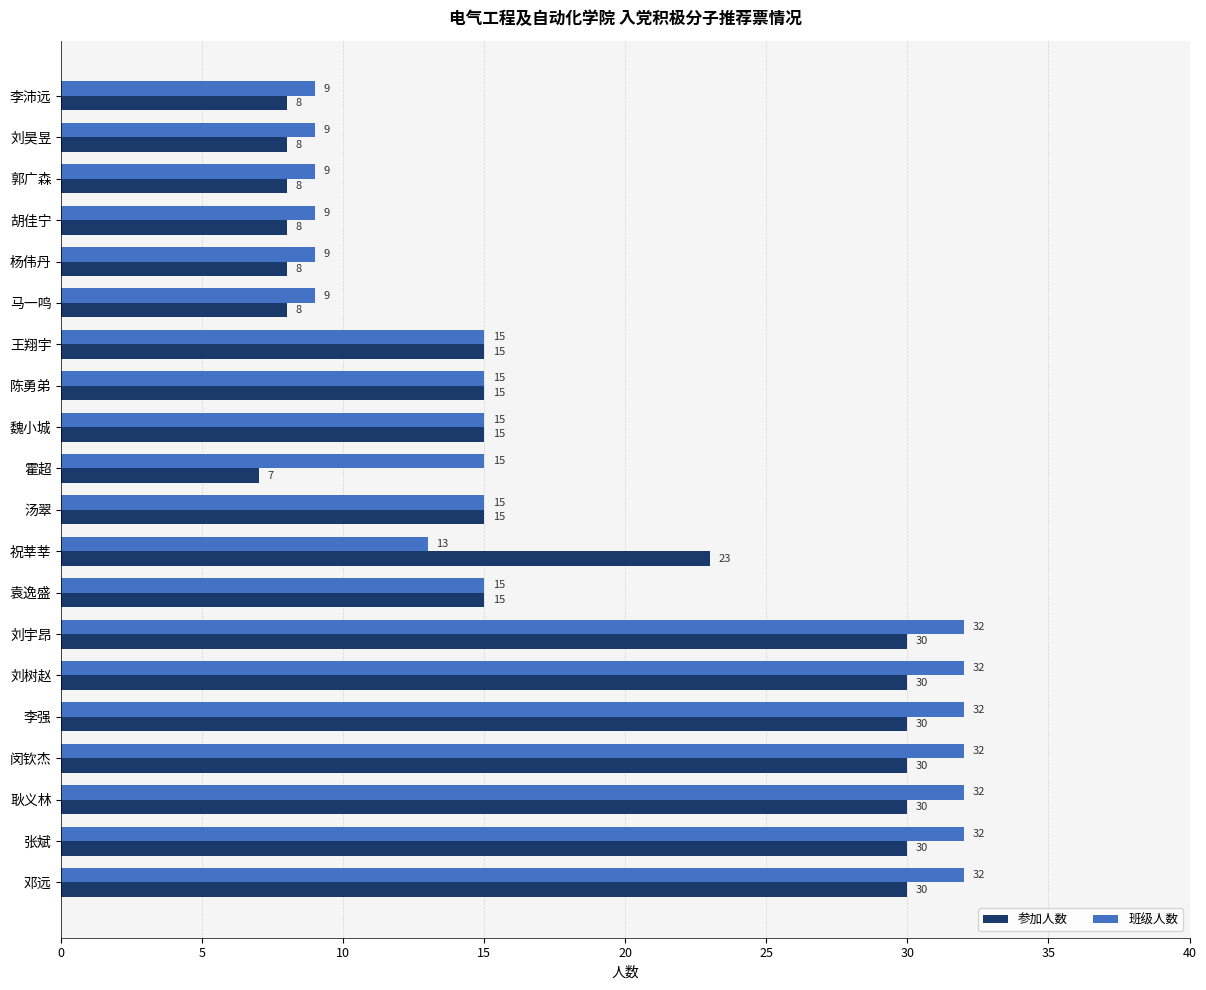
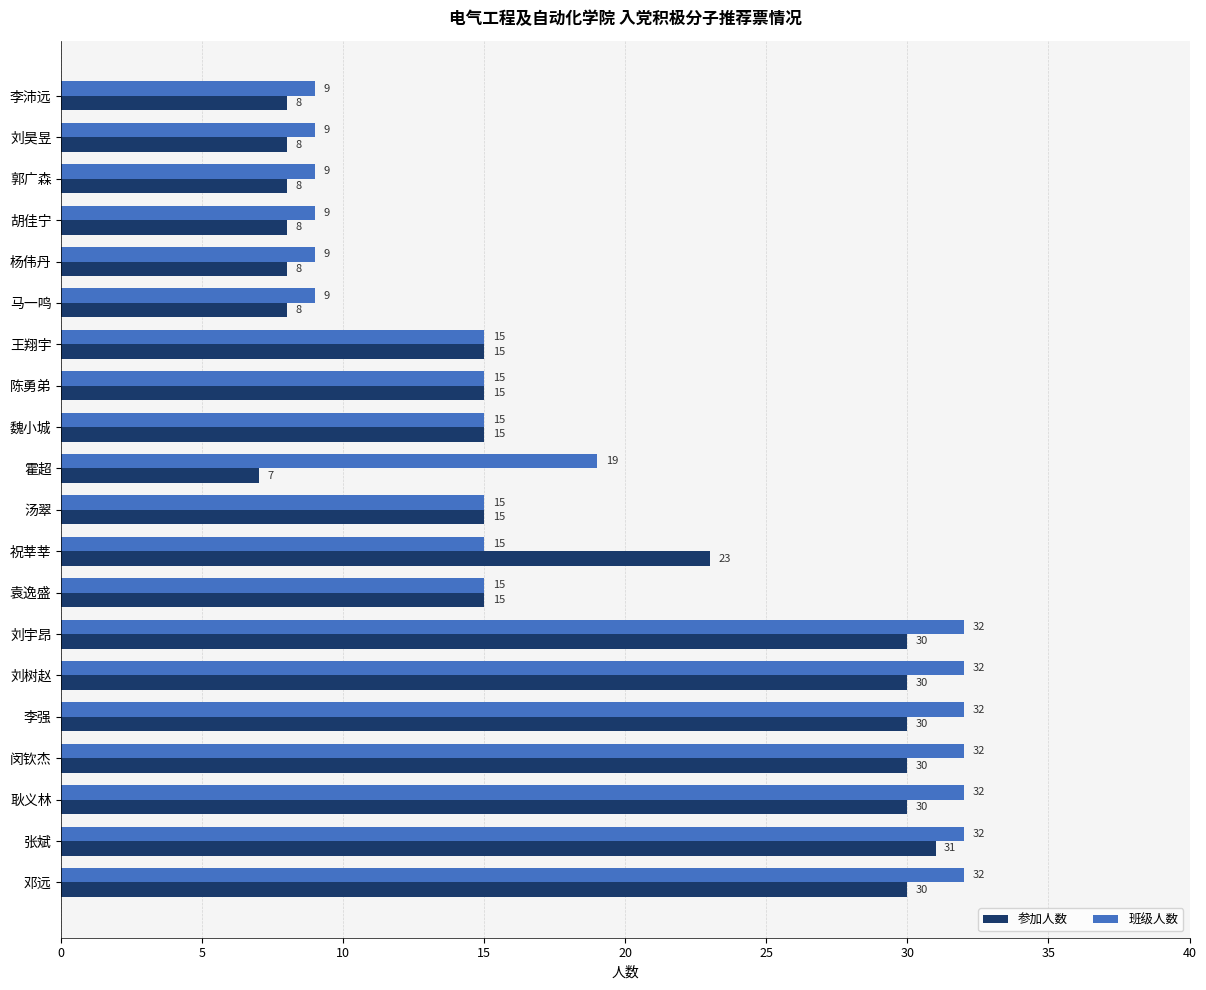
  {
    "参加人数": {
      "李沛远": 8,
      "刘昊昱": 8,
      "郭广森": 8,
      "胡佳宁": 8,
      "杨伟丹": 8,
      "马一鸣": 8,
      "王翔宇": 15,
      "陈勇弟": 15,
      "魏小城": 15,
      "霍超": 7,
      "汤翠": 15,
      "祝莘莘": 23,
      "袁逸盛": 15,
      "刘宇昂": 30,
      "刘树赵": 30,
      "李强": 30,
      "闵钦杰": 30,
      "耿义林": 30,
-     "张斌": 30,
+     "张斌": 31,
      "邓远": 30
    },
    "班级人数": {
      "李沛远": 9,
      "刘昊昱": 9,
      "郭广森": 9,
      "胡佳宁": 9,
      "杨伟丹": 9,
      "马一鸣": 9,
      "王翔宇": 15,
      "陈勇弟": 15,
      "魏小城": 15,
-     "霍超": 15,
+     "霍超": 19,
      "汤翠": 15,
-     "祝莘莘": 13,
+     "祝莘莘": 15,
      "袁逸盛": 15,
      "刘宇昂": 32,
      "刘树赵": 32,
      "李强": 32,
      "闵钦杰": 32,
      "耿义林": 32,
      "张斌": 32,
      "邓远": 32
    }
  }
